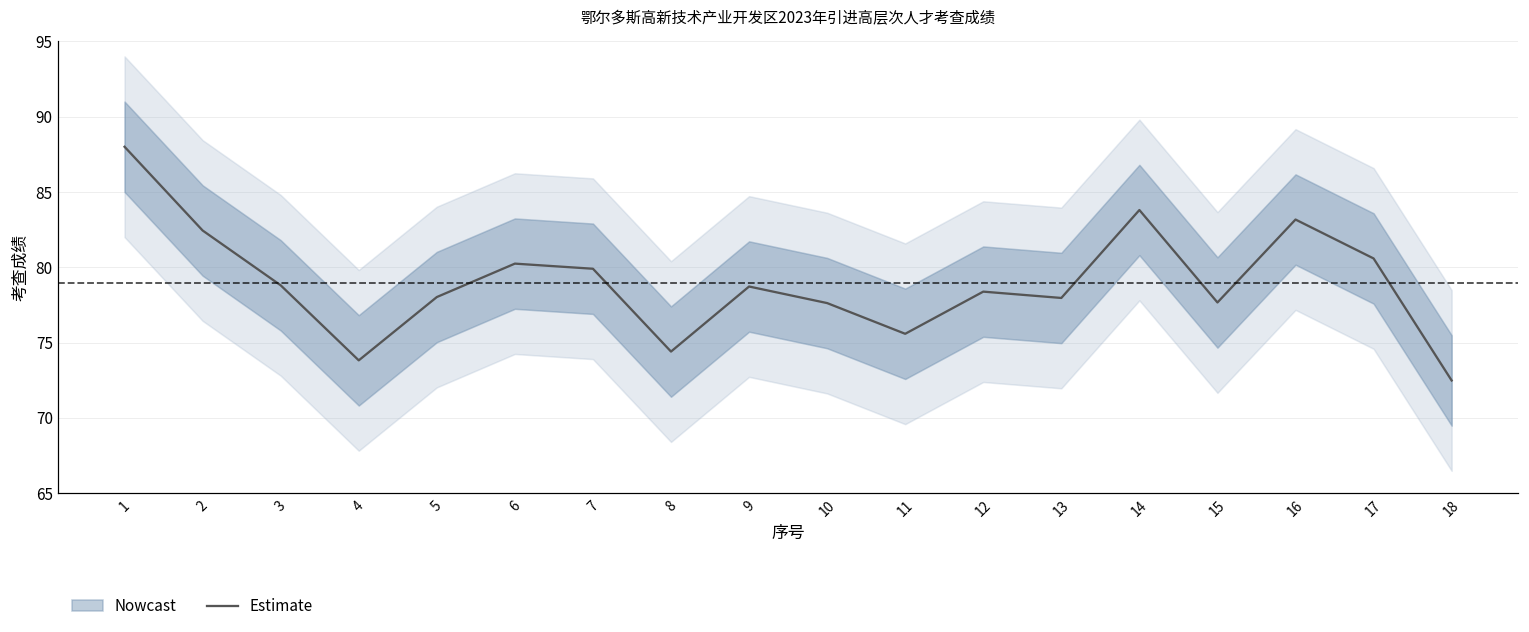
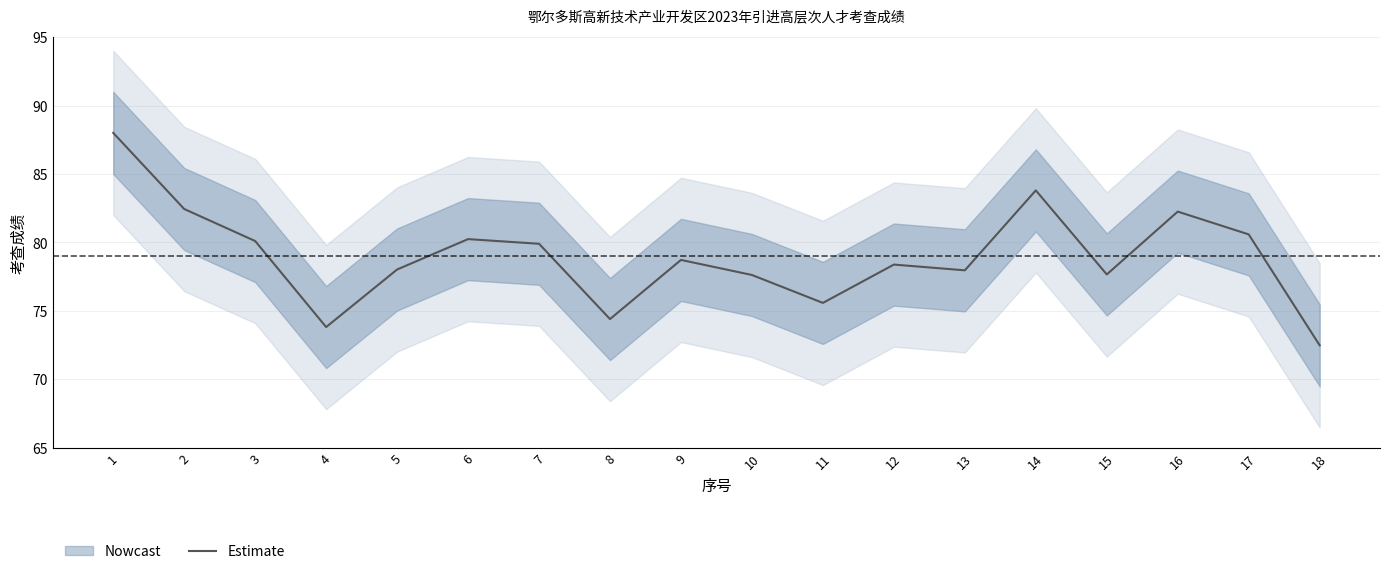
  {
    "Estimate": {
      "1": 88.0,
      "2": 82.4,
-     "3": 78.8,
+     "3": 80.1,
      "4": 73.8,
      "5": 78.0,
      "6": 80.2,
      "7": 79.9,
      "8": 74.4,
      "9": 78.7,
      "10": 77.6,
      "11": 75.6,
      "12": 78.4,
      "13": 78.0,
      "14": 83.8,
      "15": 77.7,
-     "16": 83.2,
+     "16": 82.3,
      "17": 80.6,
      "18": 72.5
    }
  }
